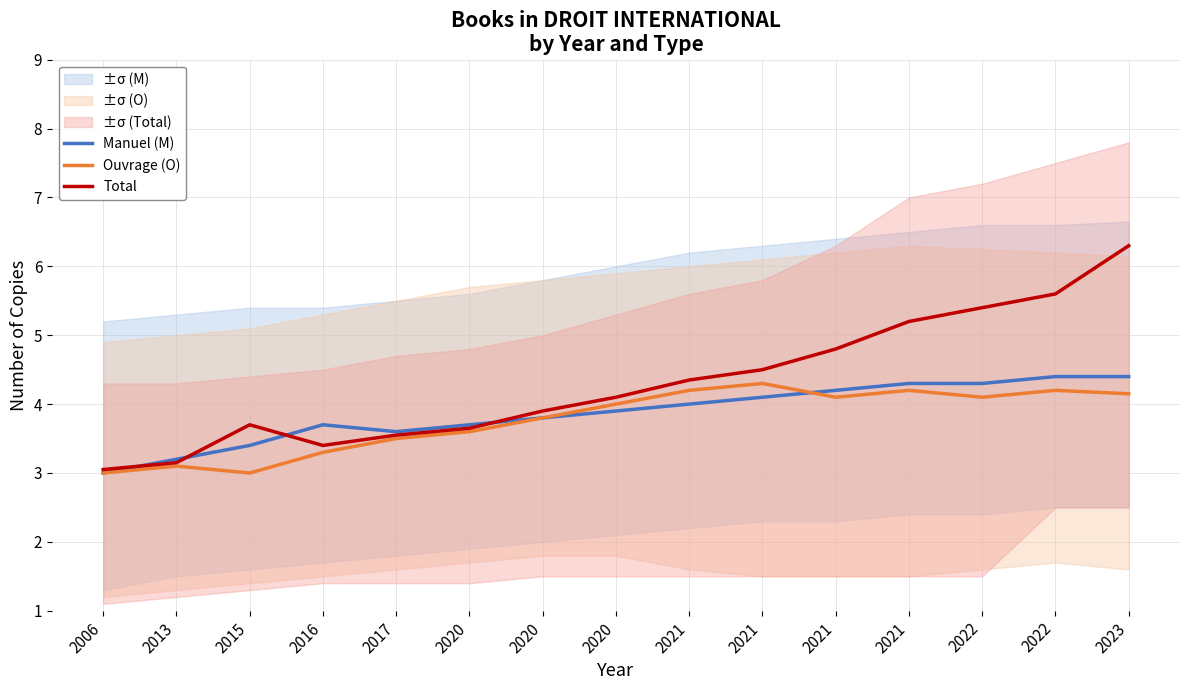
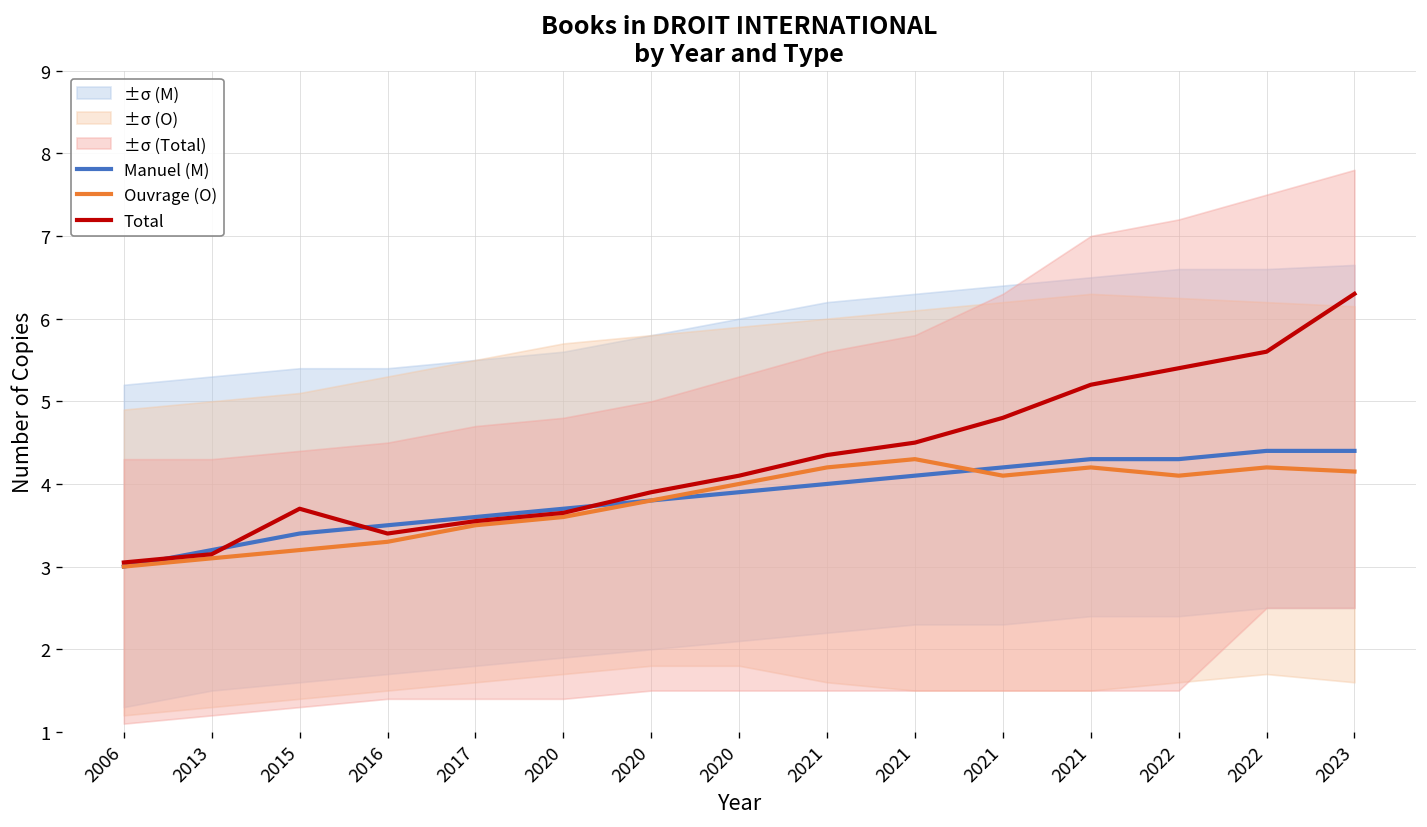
  {
    "Manuel (M)": {
      "2013": 3.2,
      "2015": 3.4,
-     "2016": 3.7,
+     "2016": 3.5,
      "2017": 3.6,
      "2023": 4.4
    },
    "Ouvrage (O)": {
      "2013": 3.1,
-     "2015": 3.0,
+     "2015": 3.2,
      "2016": 3.3,
      "2017": 3.5,
      "2023": 4.2
    },
    "Total": {
      "2006": 3.1,
      "2013": 3.2,
      "2015": 3.7,
      "2016": 3.4,
      "2017": 3.6,
      "2023": 6.3
    }
  }
